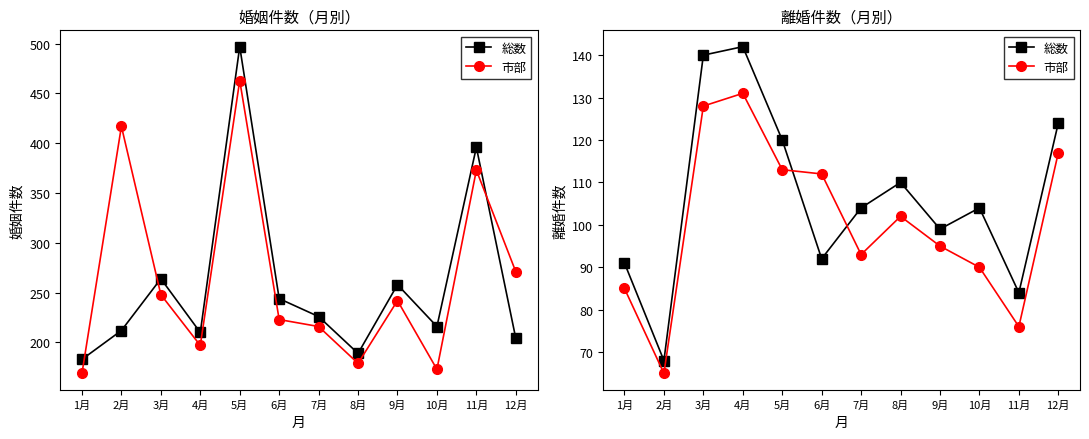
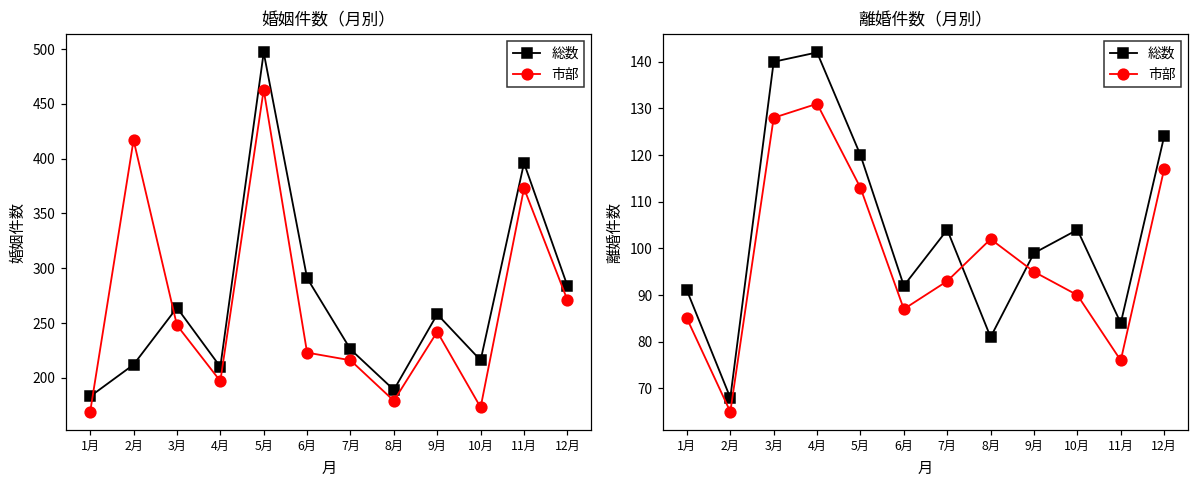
  {
    "婚姻件数（月別）": {
      "総数": {
        "1月": 180,
        "2月": 210,
        "3月": 260,
        "4月": 210,
        "5月": 500,
-       "6月": 240,
+       "6月": 290,
        "7月": 230,
        "8月": 190,
        "9月": 260,
        "10月": 220,
        "11月": 400,
-       "12月": 200
+       "12月": 280
      },
      "市部": {
        "1月": 170,
        "2月": 420,
        "3月": 250,
        "4月": 200,
        "5月": 460,
        "6月": 220,
        "7月": 220,
        "8月": 180,
        "9月": 240,
        "10月": 170,
        "11月": 370,
        "12月": 270
      }
    },
    "離婚件数（月別）": {
      "総数": {
        "1月": 91,
        "2月": 68,
        "3月": 140,
        "4月": 142,
        "5月": 120,
        "6月": 92,
        "7月": 104,
-       "8月": 110,
+       "8月": 81,
        "9月": 99,
        "10月": 104,
        "11月": 84,
        "12月": 124
      },
      "市部": {
        "1月": 85,
        "2月": 65,
        "3月": 128,
        "4月": 131,
        "5月": 113,
-       "6月": 112,
+       "6月": 87,
        "7月": 93,
        "8月": 102,
        "9月": 95,
        "10月": 90,
        "11月": 76,
        "12月": 117
      }
    }
  }
